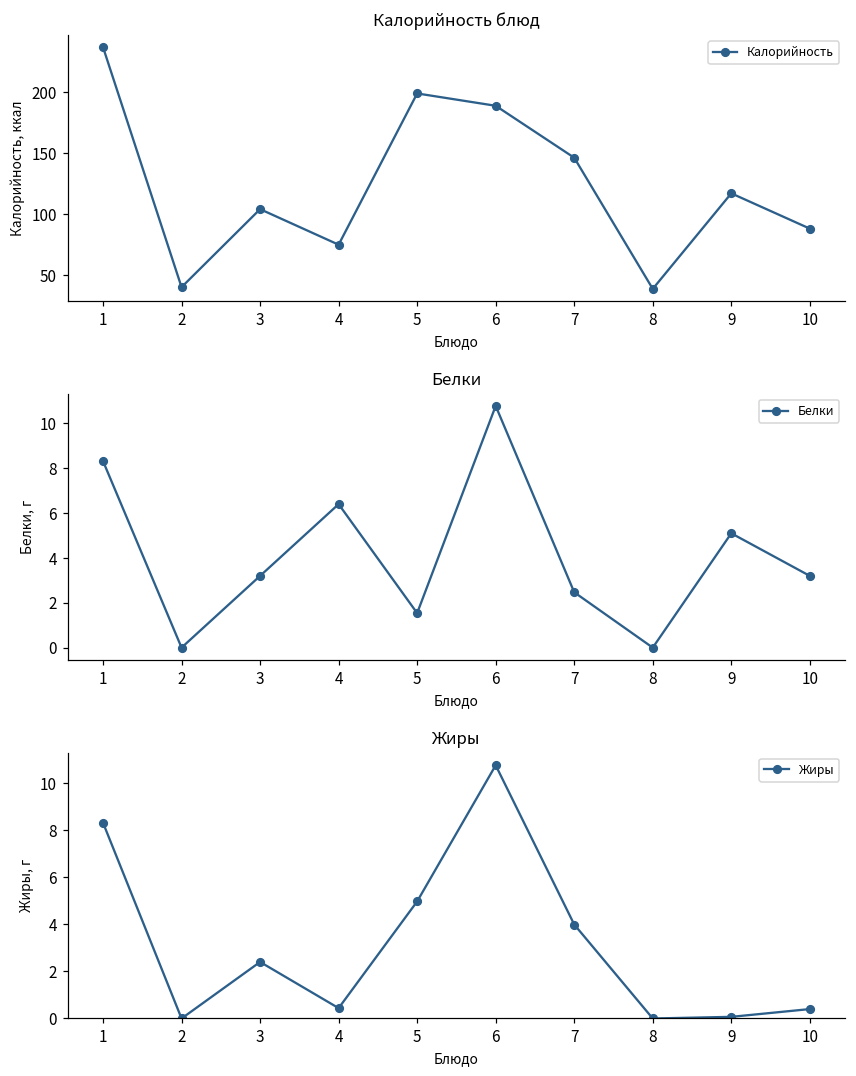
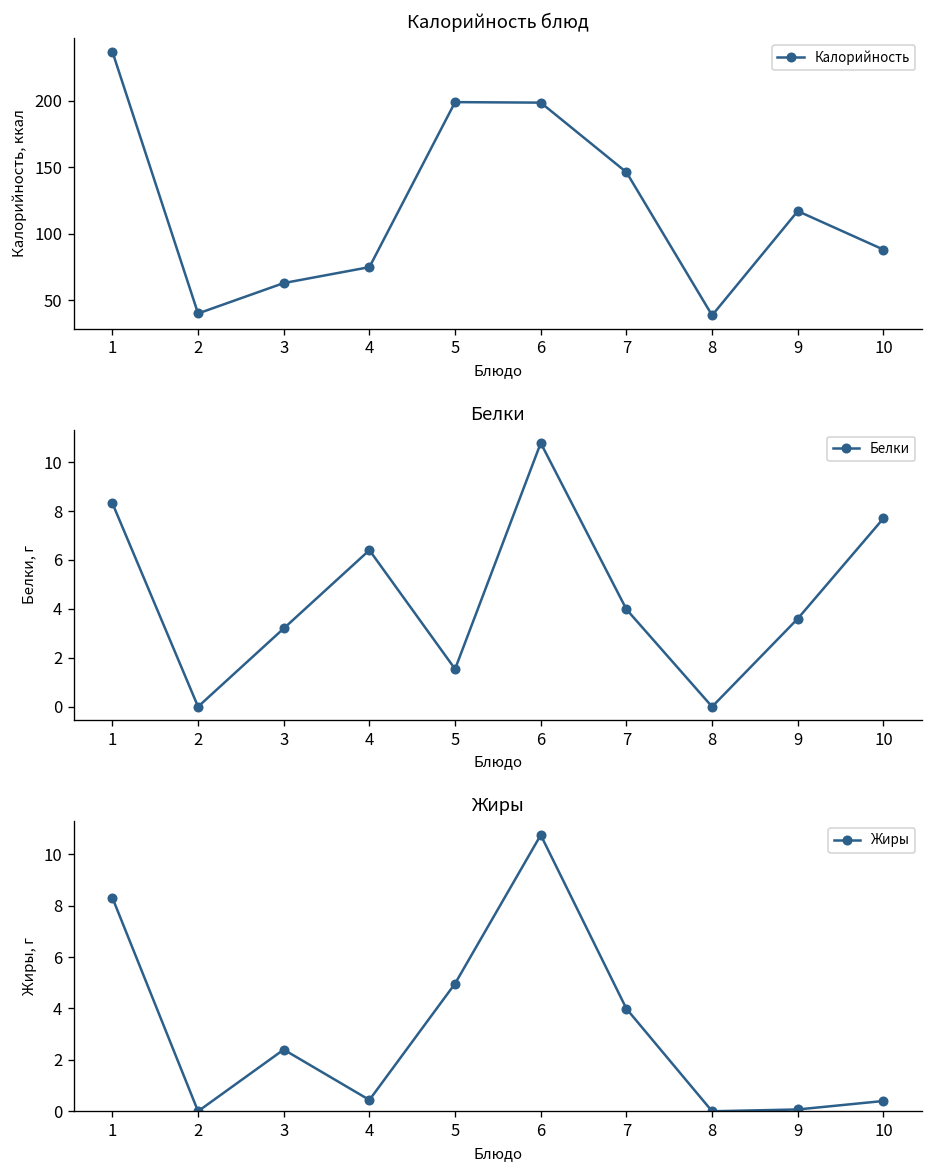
  {
    "Калорийность блюд": {
      "1": 237,
      "2": 40,
-     "3": 104,
+     "3": 63,
      "4": 75,
      "5": 199,
-     "6": 189,
+     "6": 199,
      "7": 146,
      "8": 39,
      "9": 117,
      "10": 88
    },
    "Белки": {
      "1": 8.3,
      "2": 0.0,
      "3": 3.2,
      "4": 6.4,
      "5": 1.5,
      "6": 10.8,
-     "7": 2.5,
+     "7": 4.0,
      "8": 0.0,
-     "9": 5.1,
-     "10": 3.2
+     "9": 3.6,
+     "10": 7.7
    },
    "Жиры": {
      "1": 8.3,
      "2": 0.0,
      "3": 2.4,
      "4": 0.4,
      "5": 5.0,
      "6": 10.8,
      "7": 4.0,
      "8": 0.0,
      "9": 0.1,
      "10": 0.4
    }
  }
